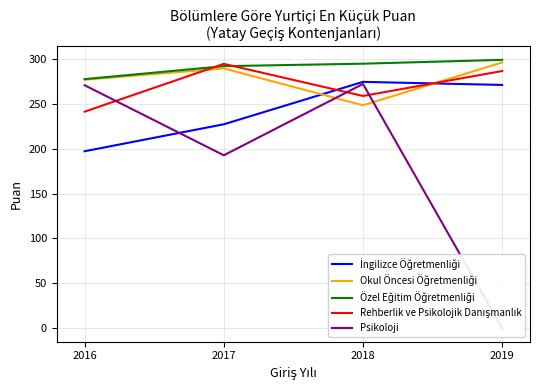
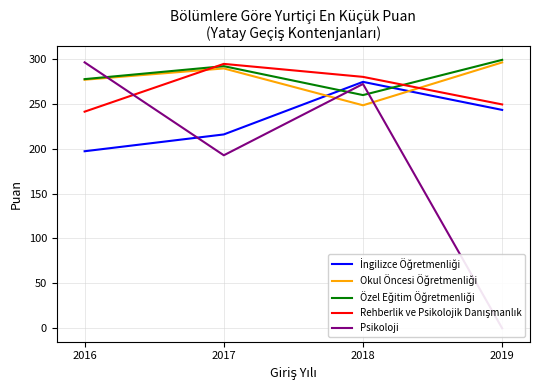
  {
    "İngilizce Öğretmenliği": {
      "2016": 200,
-     "2017": 230,
-     "2019": 270
+     "2017": 220,
+     "2019": 240
    },
    "Okul Öncesi Öğretmenliği": {
      "2018": 250
    },
    "Özel Eğitim Öğretmenliği": {
-     "2018": 290
+     "2018": 260
    },
    "Rehberlik ve Psikolojik Danışmanlık": {
      "2016": 240,
-     "2018": 260,
-     "2019": 290
+     "2018": 280,
+     "2019": 250
    },
    "Psikoloji": {
-     "2016": 270,
+     "2016": 300,
      "2017": 190
    }
  }
